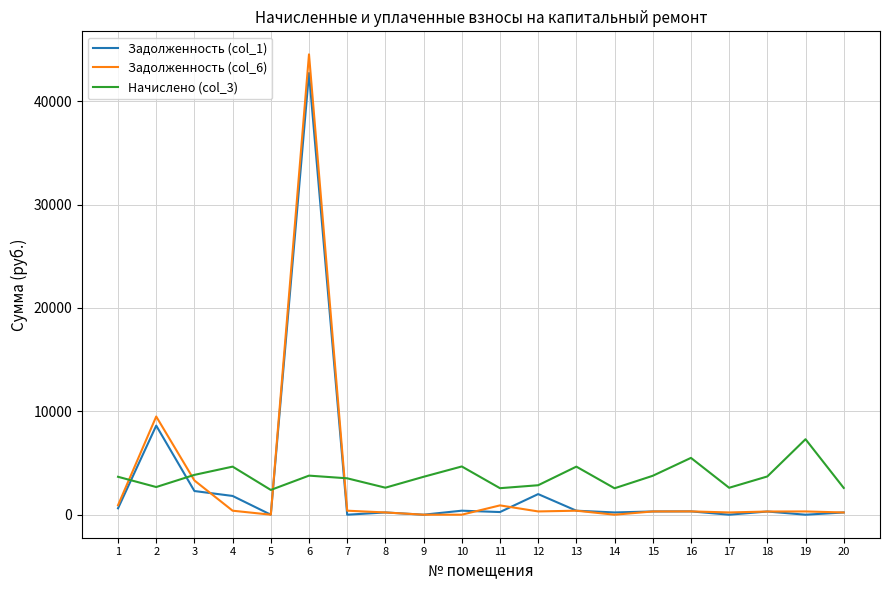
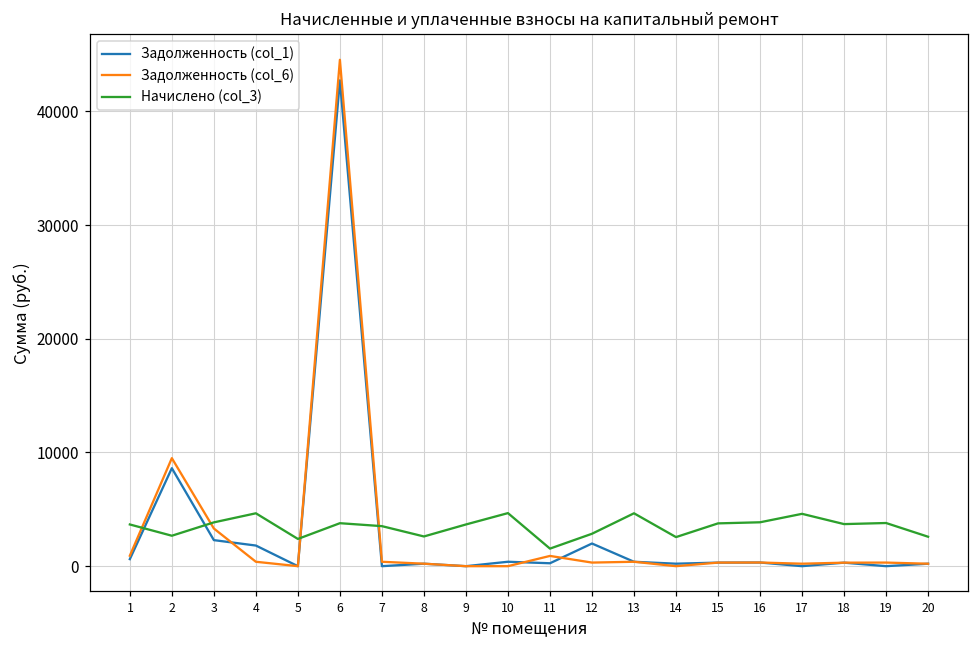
  {
    "Задолженность (col_1)": {
      "1": 600,
      "2": 8600,
      "3": 2300,
      "4": 1800,
      "6": 42700,
      "7": 0,
      "10": 400,
      "11": 300,
      "12": 2000,
      "19": 0
    },
    "Задолженность (col_6)": {
      "1": 900,
      "2": 9500,
      "3": 3300,
      "4": 400,
      "6": 44500,
      "7": 400,
      "10": 0,
      "11": 900,
      "12": 300,
      "19": 300
    },
    "Начислено (col_3)": {
      "1": 3700,
      "2": 2700,
      "3": 3900,
      "4": 4700,
      "5": 2400,
      "6": 3800,
      "7": 3500,
      "8": 2600,
      "9": 3700,
      "10": 4700,
-     "11": 2600,
+     "11": 1500,
      "12": 2900,
      "13": 4700,
      "14": 2600,
      "15": 3800,
-     "16": 5500,
-     "17": 2600,
+     "16": 3900,
+     "17": 4600,
      "18": 3700,
-     "19": 7300,
+     "19": 3800,
      "20": 2600
    }
  }
